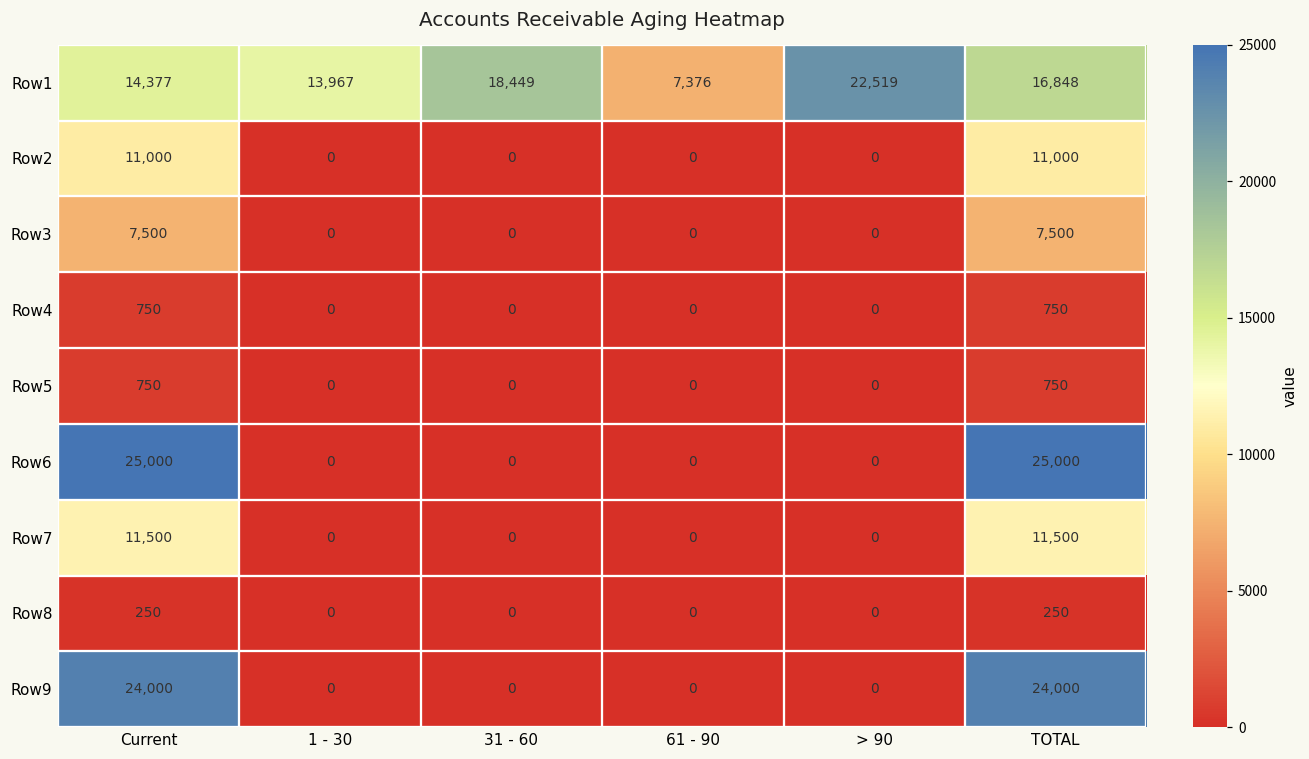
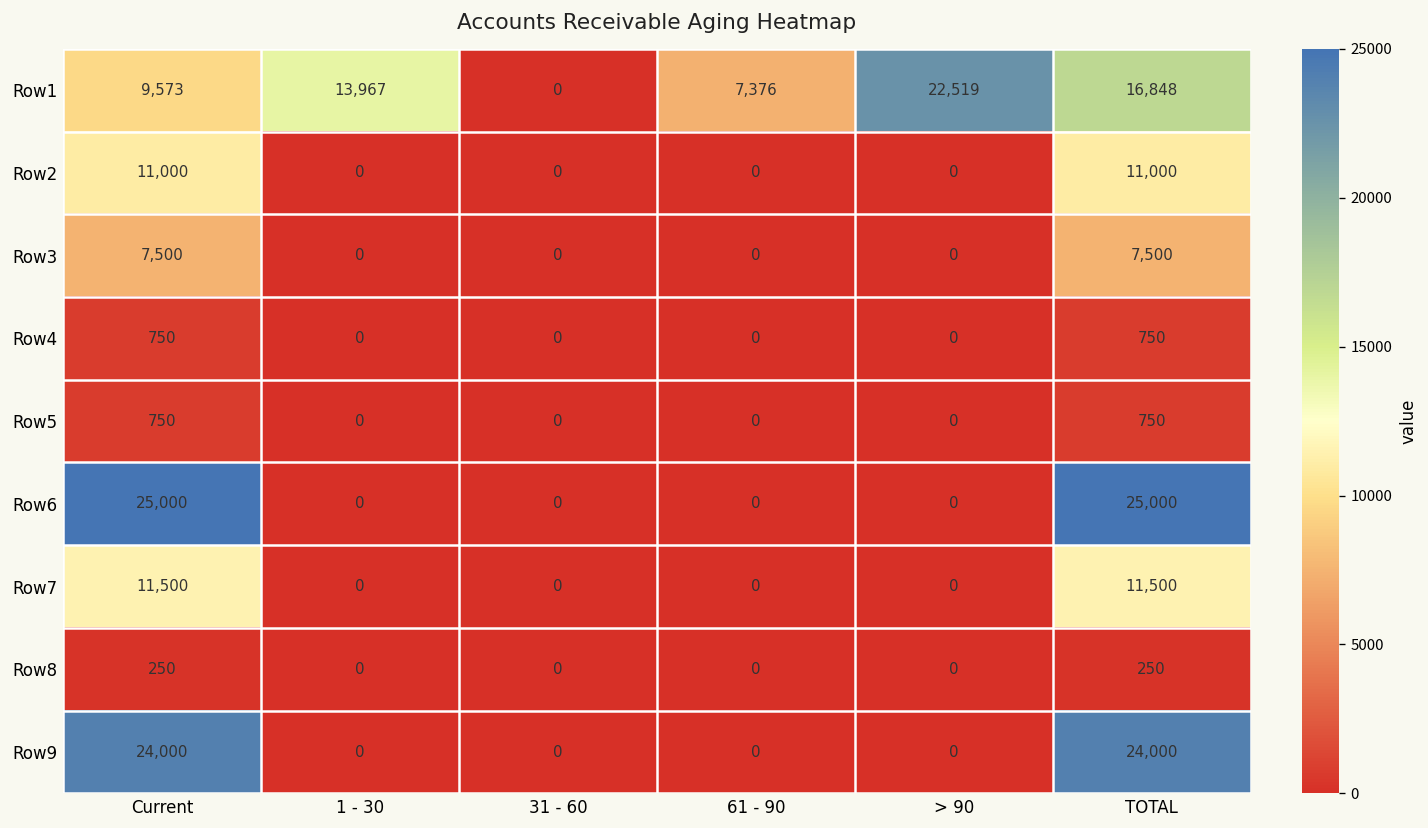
  {
    "Row1": {
-     "Current": "14,377",
+     "Current": "9,573",
      "1 - 30": "13,967",
-     "31 - 60": "18,449",
+     "31 - 60": "0",
      "61 - 90": "7,376",
      "> 90": "22,519",
      "TOTAL": "16,848"
    },
    "Row2": {
      "Current": "11,000",
      "1 - 30": "0",
      "31 - 60": "0",
      "61 - 90": "0",
      "> 90": "0",
      "TOTAL": "11,000"
    },
    "Row3": {
      "Current": "7,500",
      "1 - 30": "0",
      "31 - 60": "0",
      "61 - 90": "0",
      "> 90": "0",
      "TOTAL": "7,500"
    },
    "Row4": {
      "Current": "750",
      "1 - 30": "0",
      "31 - 60": "0",
      "61 - 90": "0",
      "> 90": "0",
      "TOTAL": "750"
    },
    "Row5": {
      "Current": "750",
      "1 - 30": "0",
      "31 - 60": "0",
      "61 - 90": "0",
      "> 90": "0",
      "TOTAL": "750"
    },
    "Row6": {
      "Current": "25,000",
      "1 - 30": "0",
      "31 - 60": "0",
      "61 - 90": "0",
      "> 90": "0",
      "TOTAL": "25,000"
    },
    "Row7": {
      "Current": "11,500",
      "1 - 30": "0",
      "31 - 60": "0",
      "61 - 90": "0",
      "> 90": "0",
      "TOTAL": "11,500"
    },
    "Row8": {
      "Current": "250",
      "1 - 30": "0",
      "31 - 60": "0",
      "61 - 90": "0",
      "> 90": "0",
      "TOTAL": "250"
    },
    "Row9": {
      "Current": "24,000",
      "1 - 30": "0",
      "31 - 60": "0",
      "61 - 90": "0",
      "> 90": "0",
      "TOTAL": "24,000"
    }
  }
